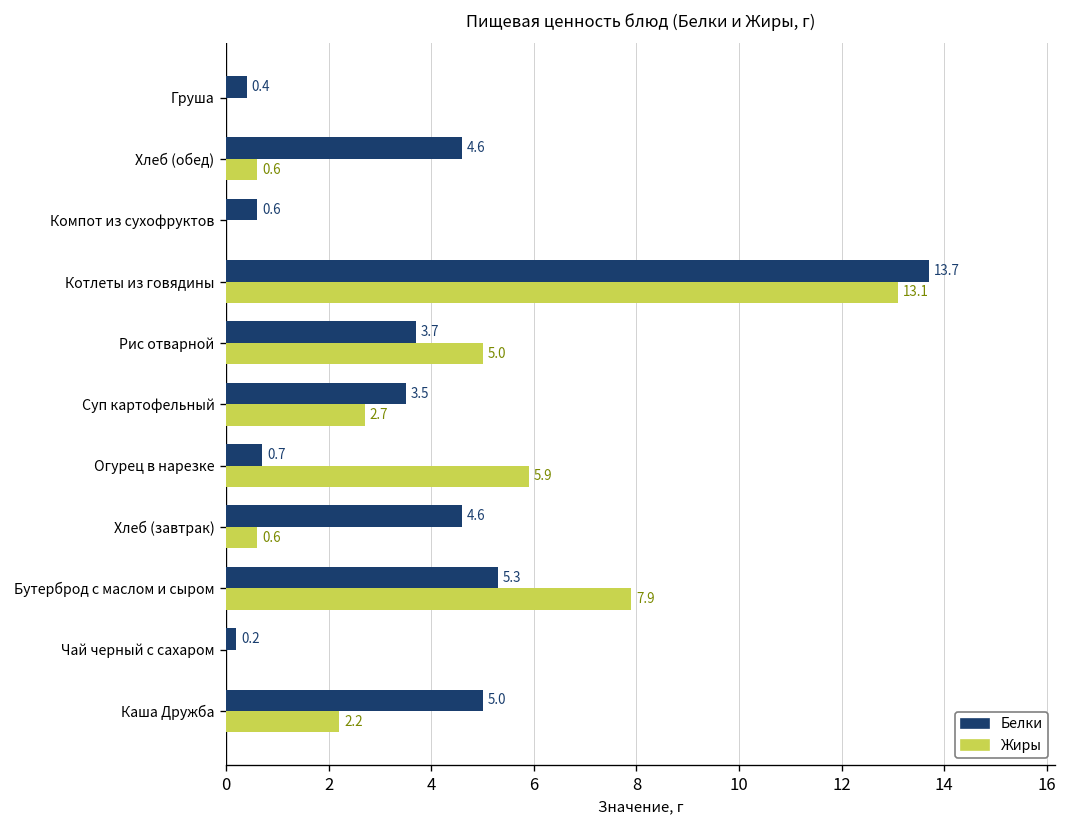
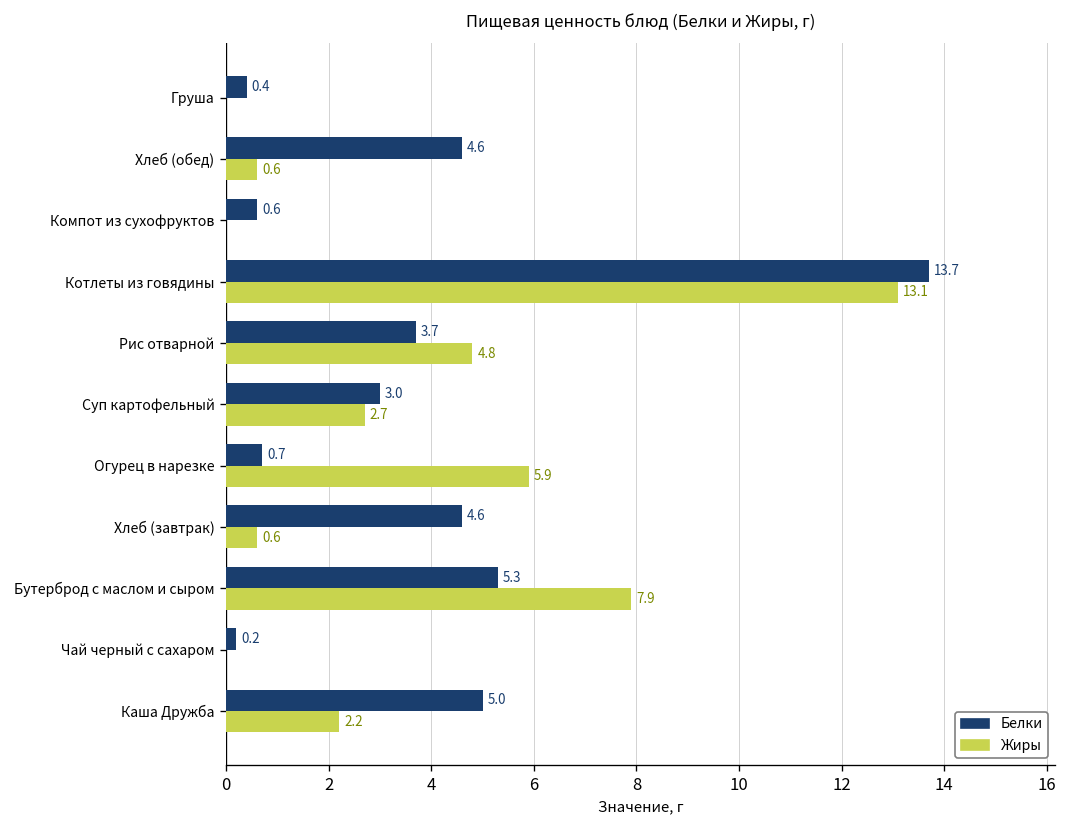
  {
    "Белки": {
      "Груша": 0.4,
      "Хлеб (обед)": 4.6,
      "Компот из сухофруктов": 0.6,
      "Котлеты из говядины": 13.7,
      "Рис отварной": 3.7,
-     "Суп картофельный": 3.5,
+     "Суп картофельный": 3.0,
      "Огурец в нарезке": 0.7,
      "Хлеб (завтрак)": 4.6,
      "Бутерброд с маслом и сыром": 5.3,
      "Чай черный с сахаром": 0.2,
      "Каша Дружба": 5.0
    },
    "Жиры": {
      "Хлеб (обед)": 0.6,
      "Котлеты из говядины": 13.1,
-     "Рис отварной": 5.0,
+     "Рис отварной": 4.8,
      "Суп картофельный": 2.7,
      "Огурец в нарезке": 5.9,
      "Хлеб (завтрак)": 0.6,
      "Бутерброд с маслом и сыром": 7.9,
      "Каша Дружба": 2.2
    }
  }
